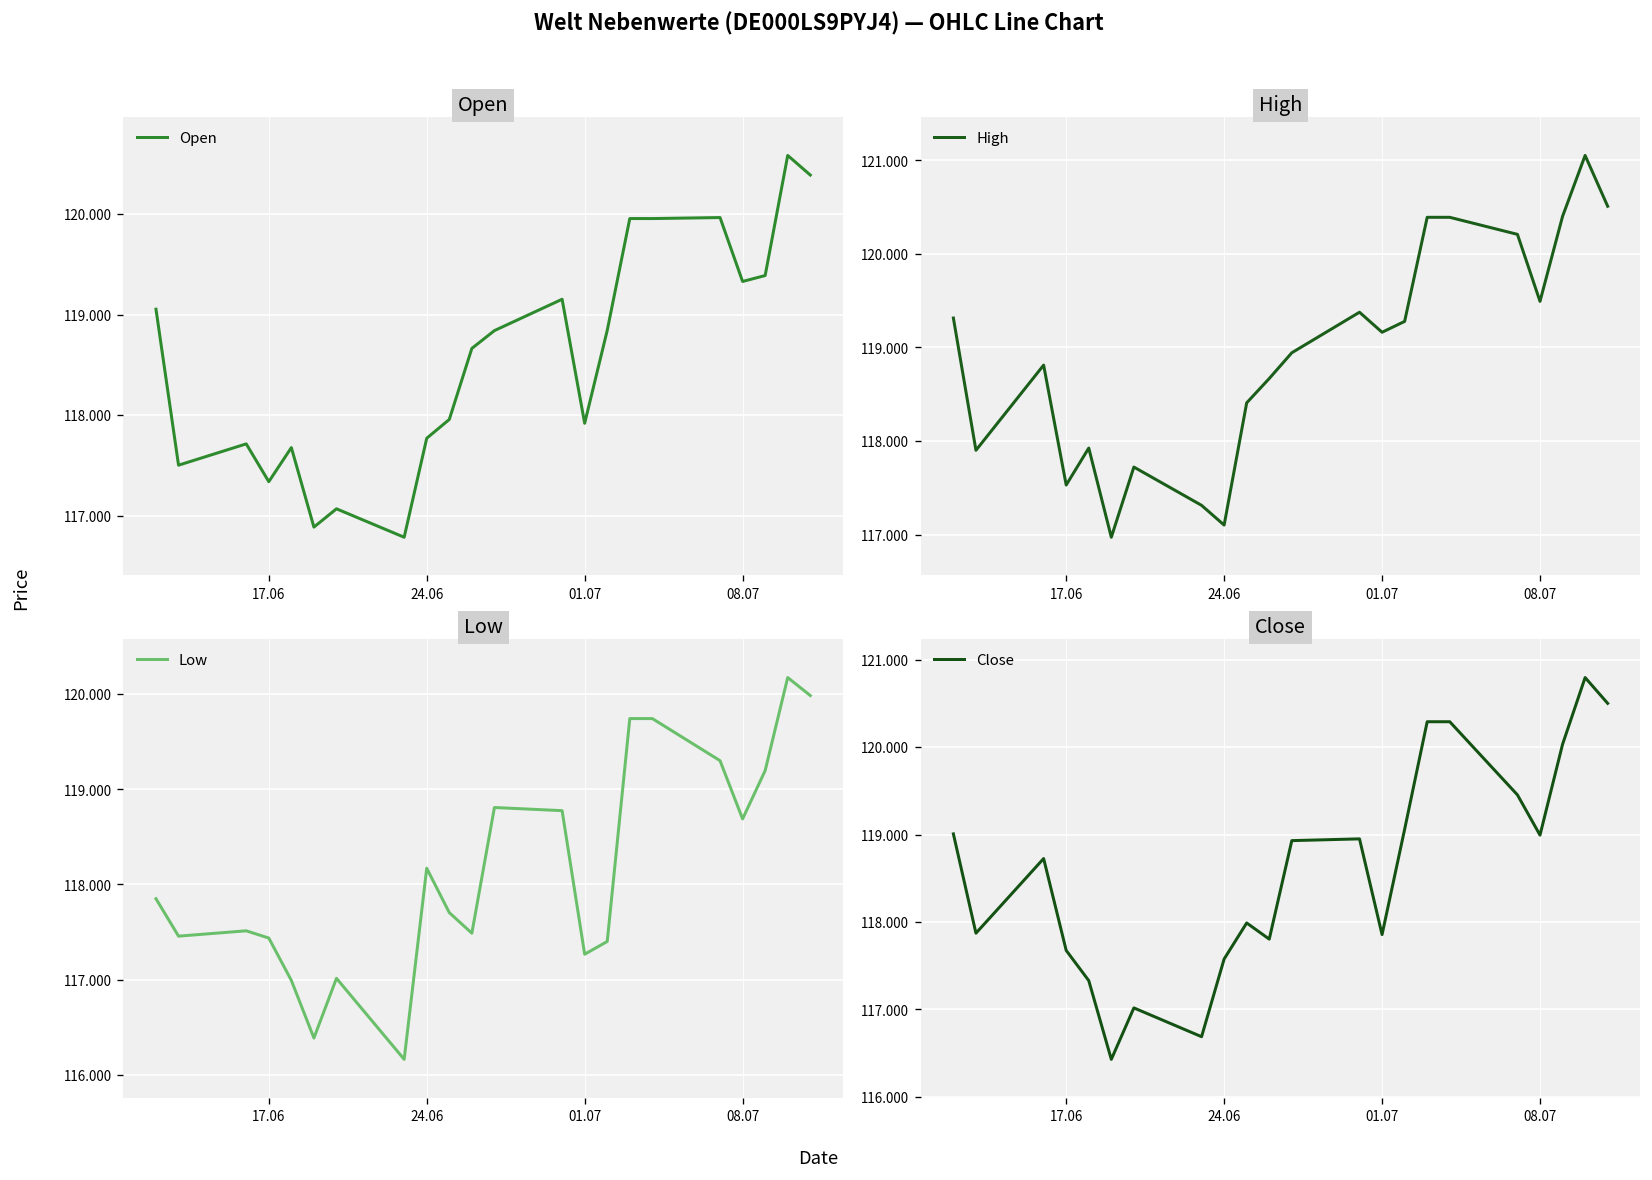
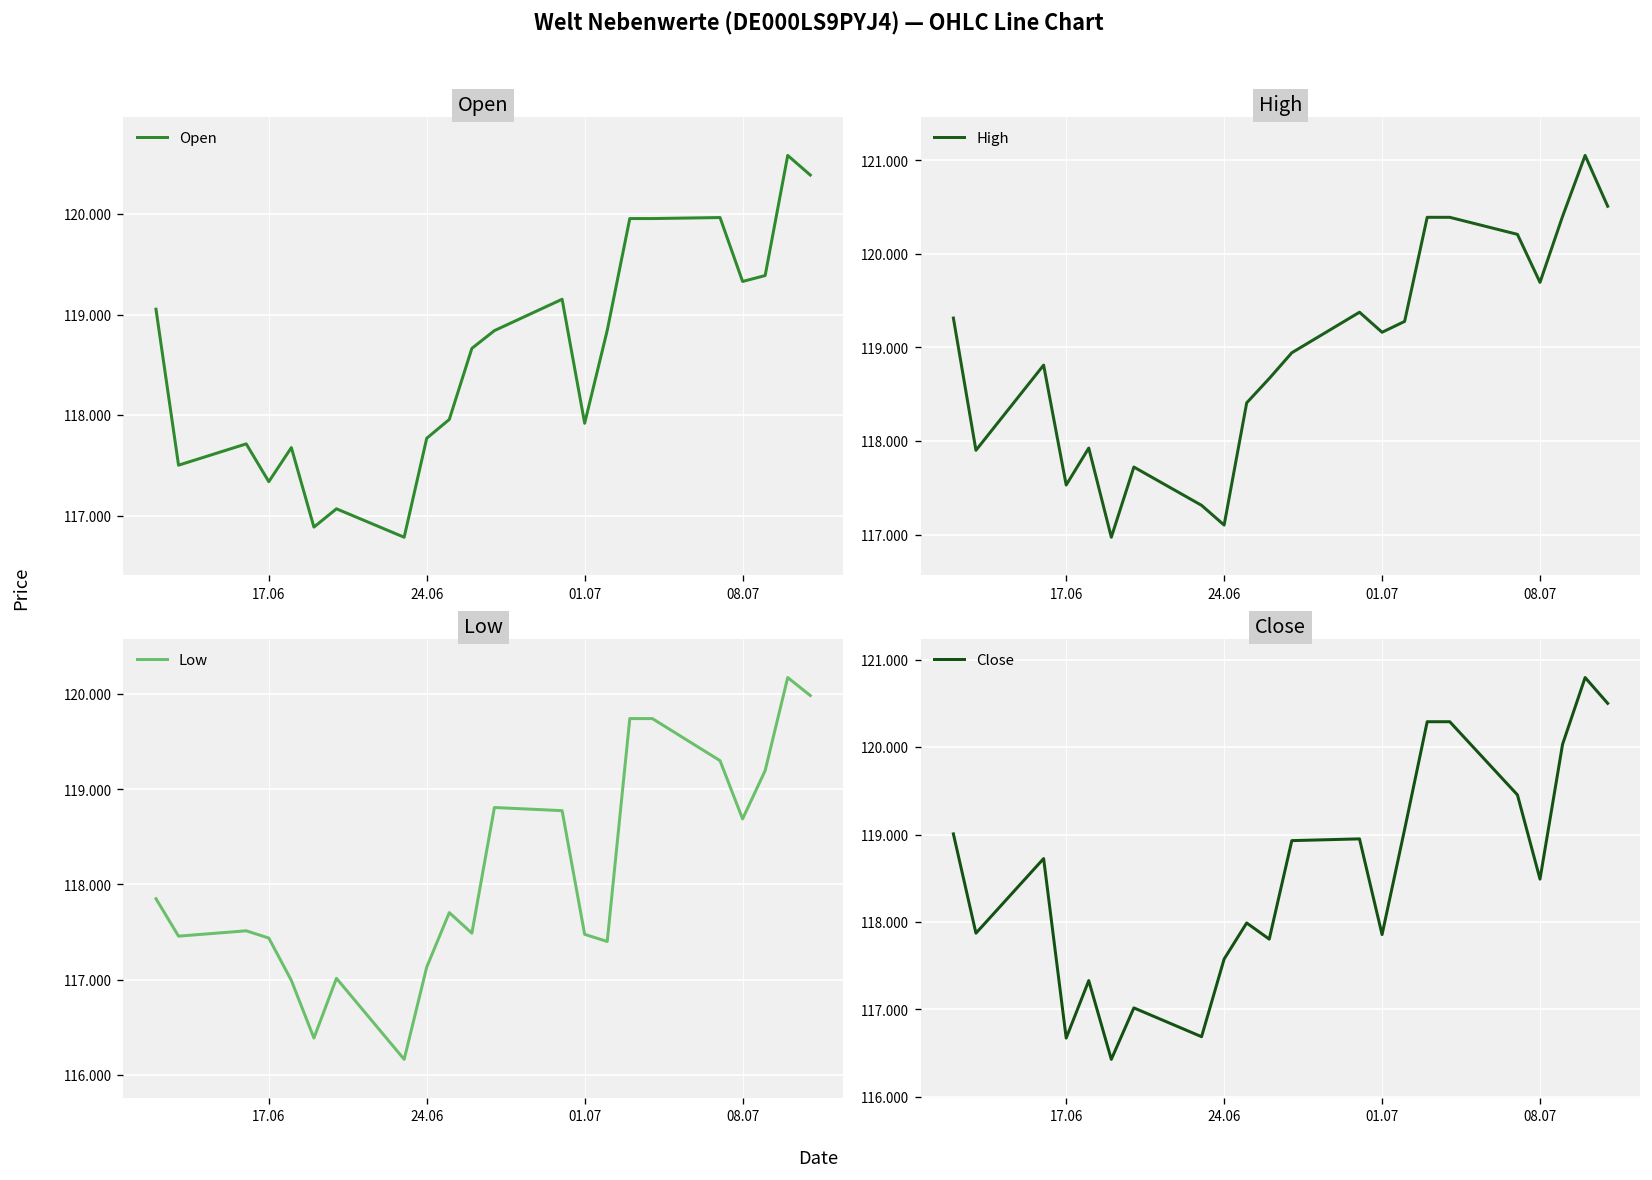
  {
    "Open": {
      "17.06": 117.3,
      "24.06": 117.8,
      "01.07": 117.9,
      "08.07": 119.3
    },
    "High": {
      "17.06": 117.5,
      "24.06": 117.1,
      "01.07": 119.2,
-     "08.07": 119.5
+     "08.07": 119.7
    },
    "Low": {
      "17.06": 117.4,
-     "24.06": 118.2,
-     "01.07": 117.3,
+     "24.06": 117.1,
+     "01.07": 117.5,
      "08.07": 118.7
    },
    "Close": {
-     "17.06": 117.7,
+     "17.06": 116.7,
      "24.06": 117.6,
      "01.07": 117.9,
-     "08.07": 119.0
+     "08.07": 118.5
    }
  }
